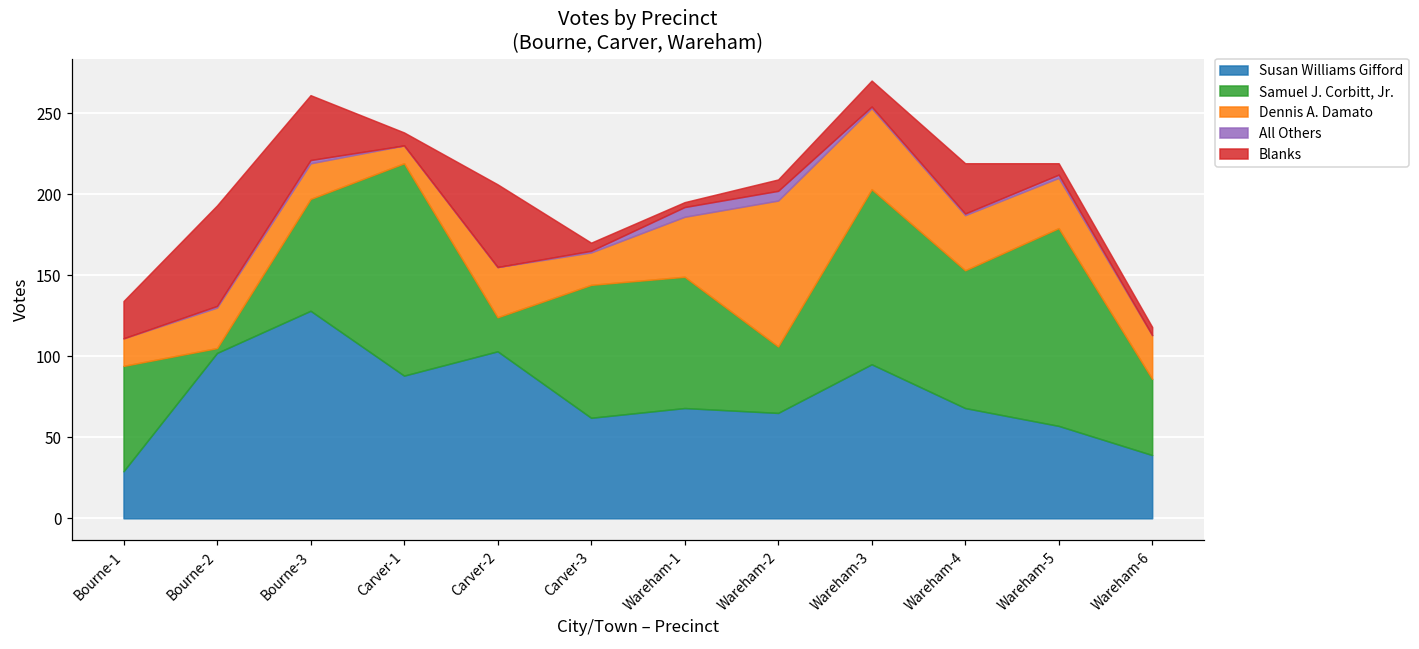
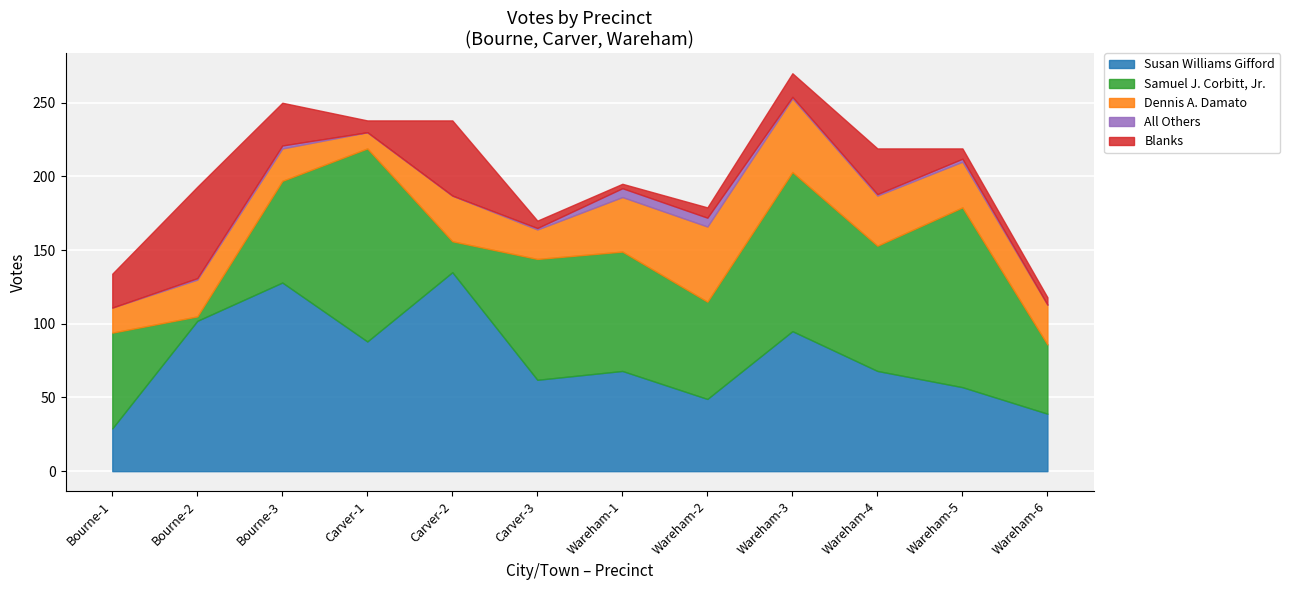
  {
    "Susan Williams Gifford": {
      "Bourne-1": 29,
      "Bourne-2": 102,
      "Bourne-3": 128,
      "Carver-1": 88,
-     "Carver-2": 103,
+     "Carver-2": 135,
      "Carver-3": 62,
      "Wareham-1": 68,
-     "Wareham-2": 65,
+     "Wareham-2": 49,
      "Wareham-3": 95,
      "Wareham-4": 68,
      "Wareham-5": 57,
      "Wareham-6": 39
    },
    "Samuel J. Corbitt, Jr.": {
      "Bourne-1": 65,
      "Bourne-2": 3,
      "Bourne-3": 69,
      "Carver-1": 131,
      "Carver-2": 21,
      "Carver-3": 82,
      "Wareham-1": 81,
-     "Wareham-2": 41,
+     "Wareham-2": 66,
      "Wareham-3": 108,
      "Wareham-4": 85,
      "Wareham-5": 122,
      "Wareham-6": 47
    },
    "Dennis A. Damato": {
      "Bourne-3": 22,
      "Wareham-1": 37,
-     "Wareham-2": 90,
+     "Wareham-2": 51,
      "Wareham-5": 31
    },
    "All Others": {
      "Bourne-3": 2,
      "Wareham-1": 6,
      "Wareham-2": 6,
      "Wareham-5": 2
    },
    "Blanks": {
      "Bourne-1": 23,
      "Bourne-2": 62,
-     "Bourne-3": 40,
+     "Bourne-3": 29,
      "Carver-1": 8,
      "Carver-2": 51,
      "Carver-3": 5,
      "Wareham-1": 3,
      "Wareham-2": 7,
      "Wareham-3": 16,
      "Wareham-4": 31,
      "Wareham-5": 7,
      "Wareham-6": 5
    }
  }
